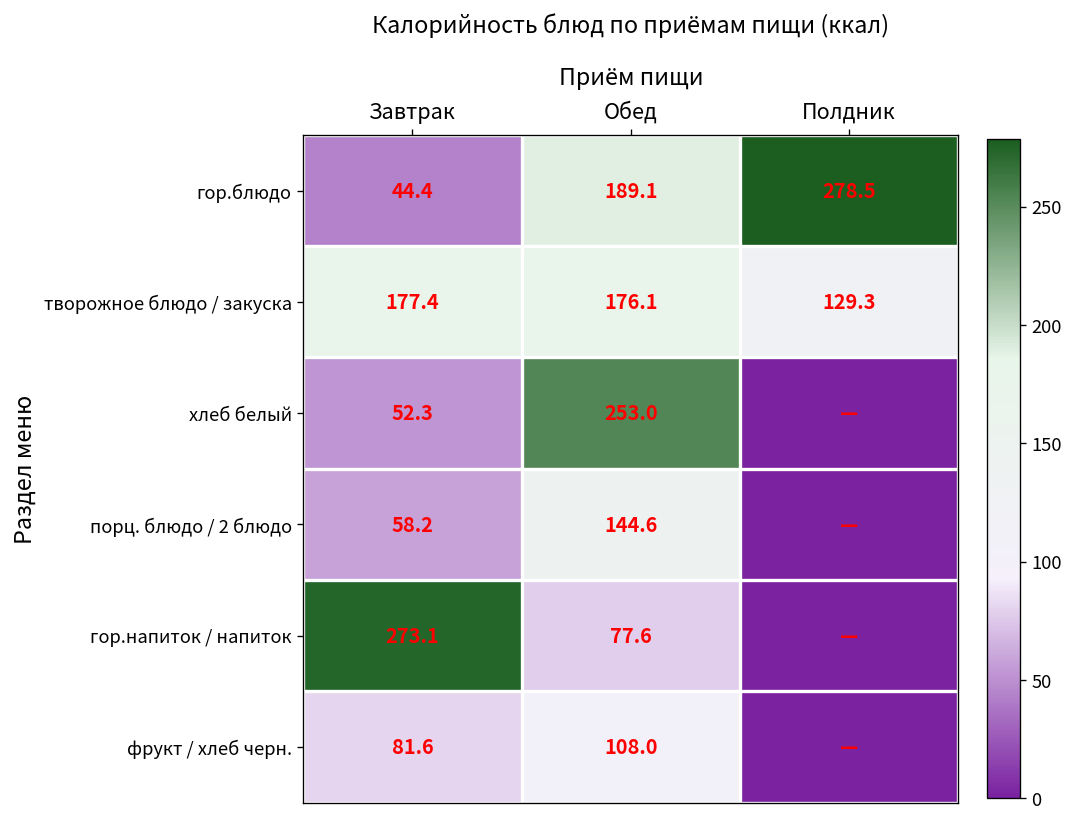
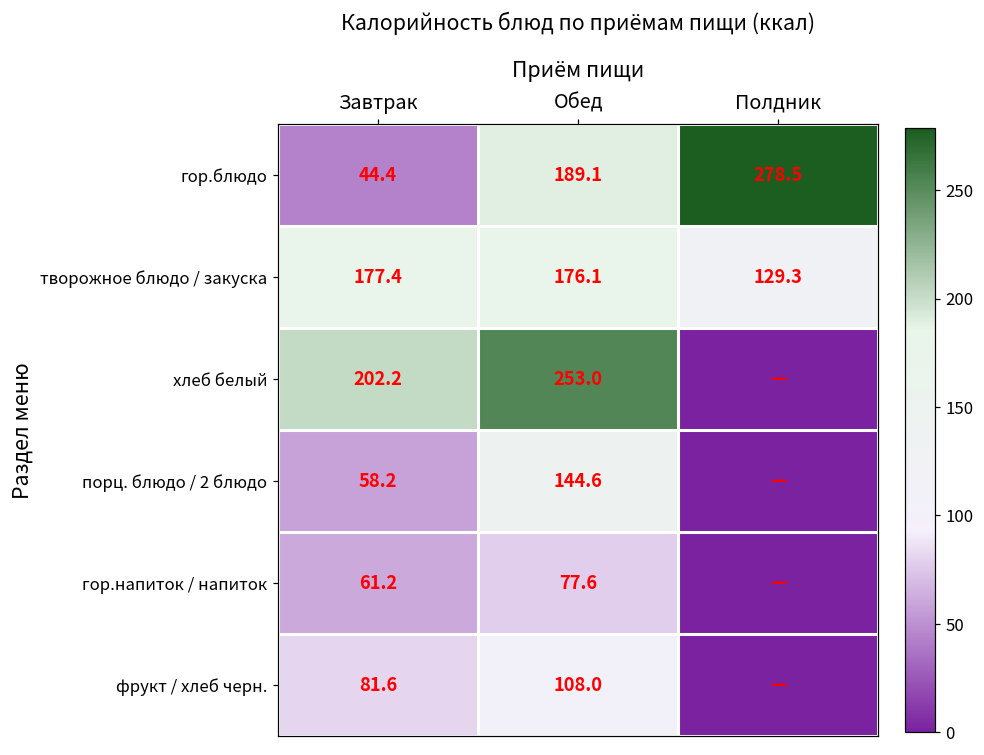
  {
    "гор.блюдо": {
      "Завтрак": 44.4,
      "Обед": 189.1,
      "Полдник": 278.5
    },
    "творожное блюдо / закуска": {
      "Завтрак": 177.4,
      "Обед": 176.1,
      "Полдник": 129.3
    },
    "хлеб белый": {
-     "Завтрак": 52.3,
+     "Завтрак": 202.2,
      "Обед": 253.0
    },
    "порц. блюдо / 2 блюдо": {
      "Завтрак": 58.2,
      "Обед": 144.6
    },
    "гор.напиток / напиток": {
-     "Завтрак": 273.1,
+     "Завтрак": 61.2,
      "Обед": 77.6
    },
    "фрукт / хлеб черн.": {
      "Завтрак": 81.6,
      "Обед": 108.0
    }
  }
